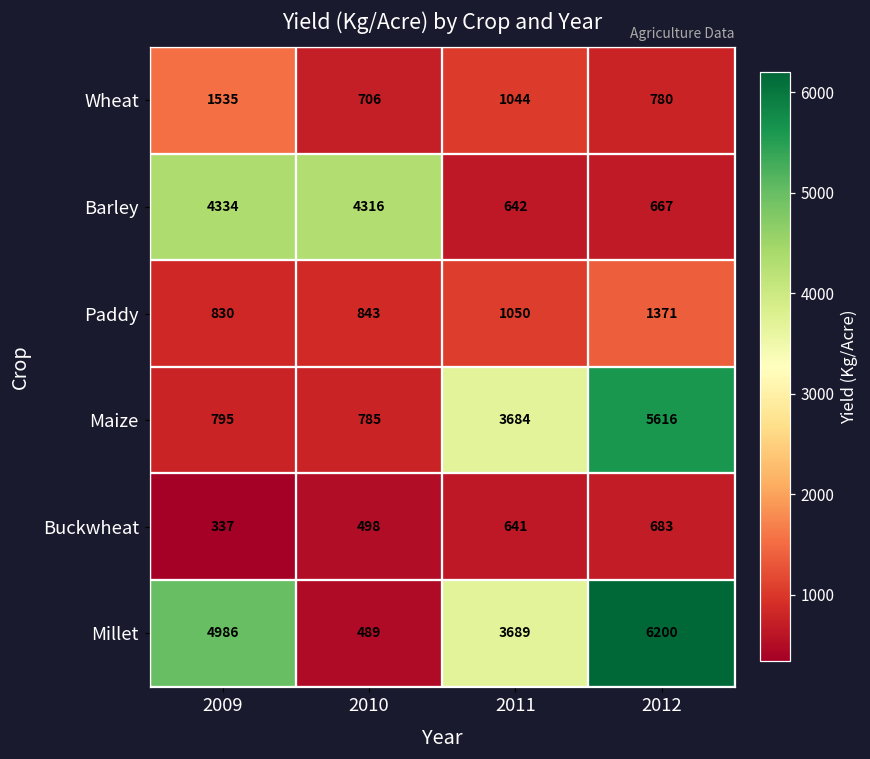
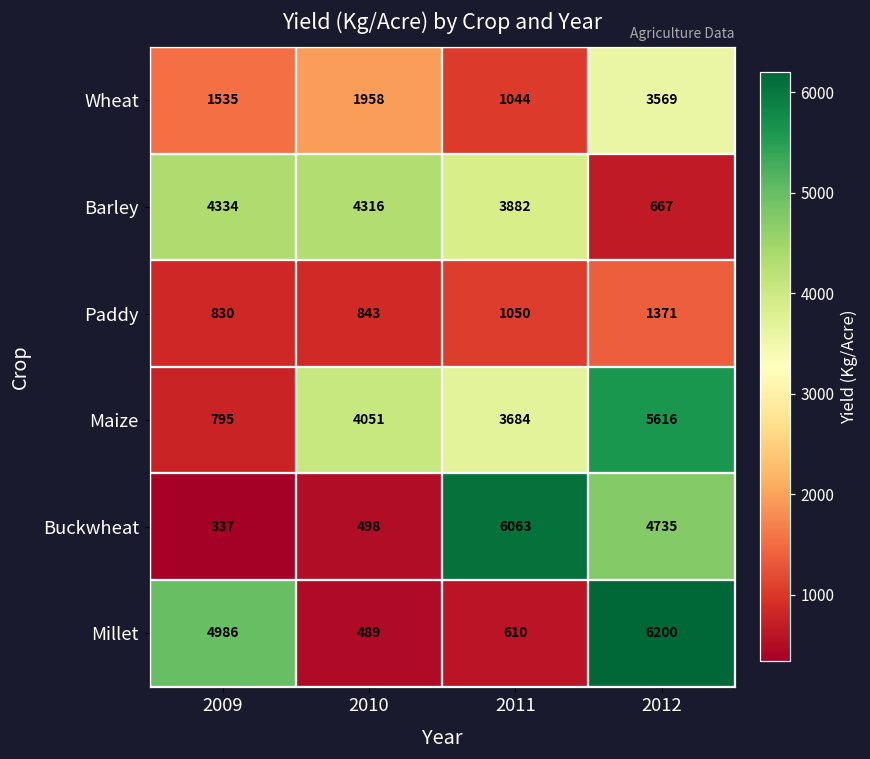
  {
    "Wheat": {
      "2009": 1535,
-     "2010": 706,
+     "2010": 1958,
      "2011": 1044,
-     "2012": 780
+     "2012": 3569
    },
    "Barley": {
      "2009": 4334,
      "2010": 4316,
-     "2011": 642,
+     "2011": 3882,
      "2012": 667
    },
    "Paddy": {
      "2009": 830,
      "2010": 843,
      "2011": 1050,
      "2012": 1371
    },
    "Maize": {
      "2009": 795,
-     "2010": 785,
+     "2010": 4051,
      "2011": 3684,
      "2012": 5616
    },
    "Buckwheat": {
      "2009": 337,
      "2010": 498,
-     "2011": 641,
-     "2012": 683
+     "2011": 6063,
+     "2012": 4735
    },
    "Millet": {
      "2009": 4986,
      "2010": 489,
-     "2011": 3689,
+     "2011": 610,
      "2012": 6200
    }
  }
